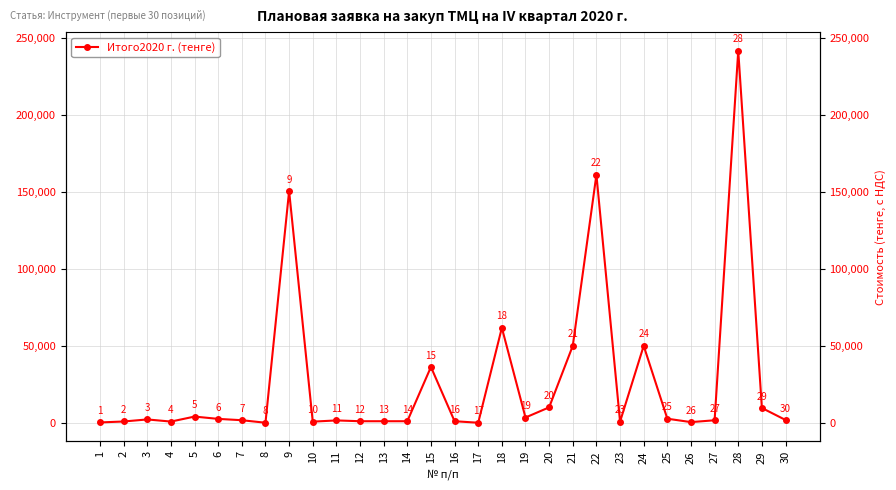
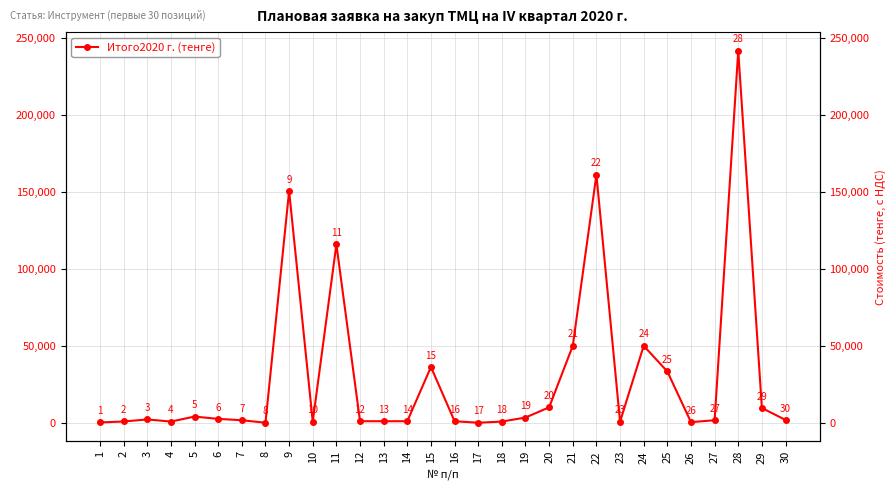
  {
-   "11": "2,000",
-   "18": "62,000",
-   "25": "3,000"
+   "11": "116,000",
+   "18": "1,000",
+   "25": "33,000"
  }
